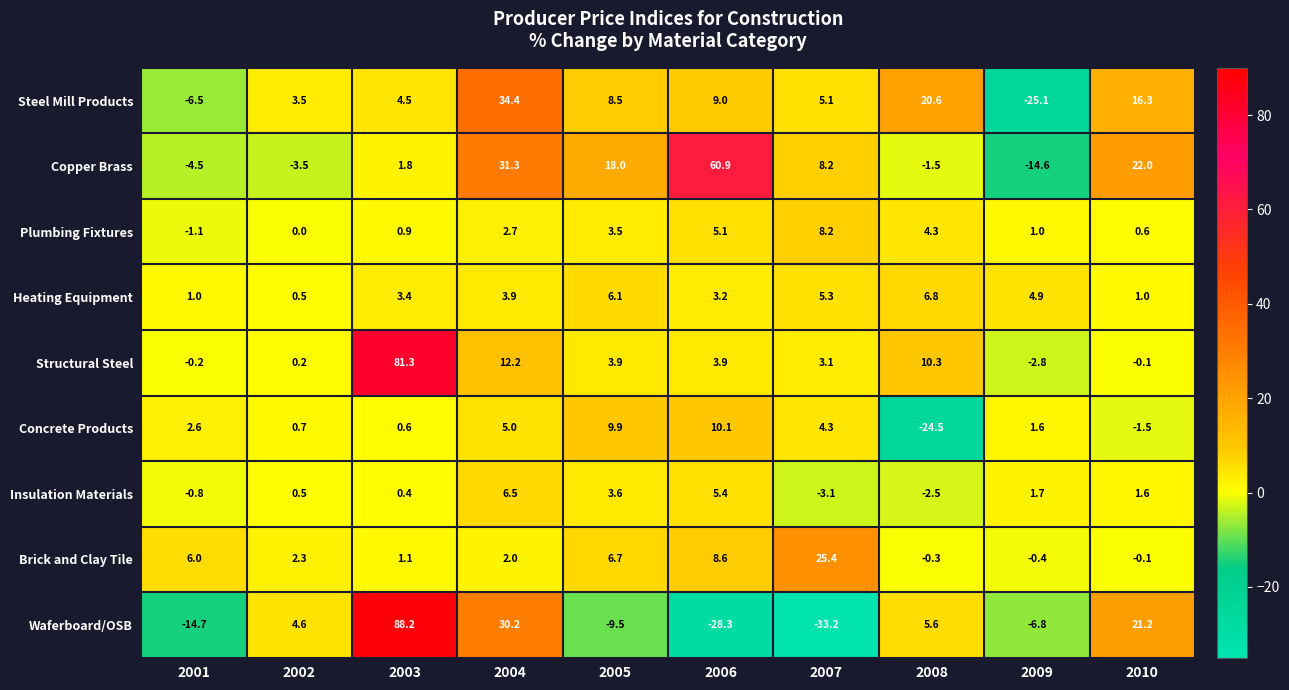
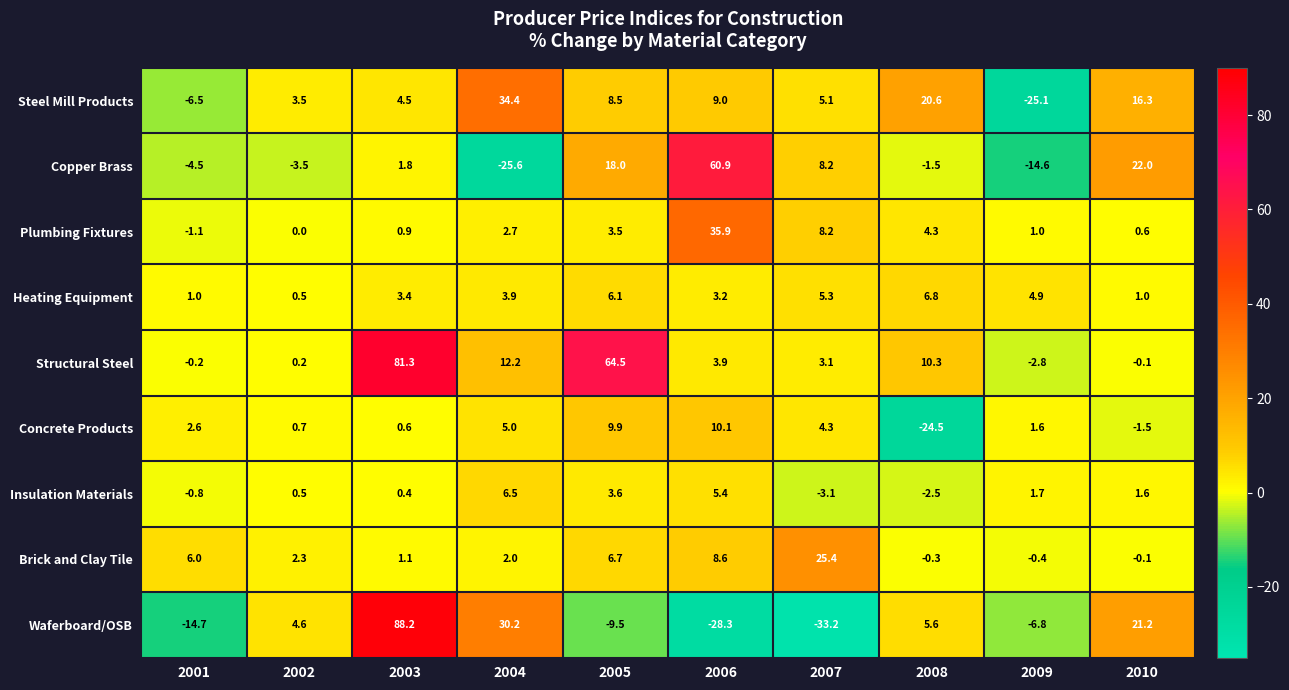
  {
    "Steel Mill Products": {
      "2001": -6.5,
      "2002": 3.5,
      "2003": 4.5,
      "2004": 34.4,
      "2005": 8.5,
      "2006": 9.0,
      "2007": 5.1,
      "2008": 20.6,
      "2009": -25.1,
      "2010": 16.3
    },
    "Copper Brass": {
      "2001": -4.5,
      "2002": -3.5,
      "2003": 1.8,
-     "2004": 31.3,
+     "2004": -25.6,
      "2005": 18.0,
      "2006": 60.9,
      "2007": 8.2,
      "2008": -1.5,
      "2009": -14.6,
      "2010": 22.0
    },
    "Plumbing Fixtures": {
      "2001": -1.1,
      "2002": 0.0,
      "2003": 0.9,
      "2004": 2.7,
      "2005": 3.5,
-     "2006": 5.1,
+     "2006": 35.9,
      "2007": 8.2,
      "2008": 4.3,
      "2009": 1.0,
      "2010": 0.6
    },
    "Heating Equipment": {
      "2001": 1.0,
      "2002": 0.5,
      "2003": 3.4,
      "2004": 3.9,
      "2005": 6.1,
      "2006": 3.2,
      "2007": 5.3,
      "2008": 6.8,
      "2009": 4.9,
      "2010": 1.0
    },
    "Structural Steel": {
      "2001": -0.2,
      "2002": 0.2,
      "2003": 81.3,
      "2004": 12.2,
-     "2005": 3.9,
+     "2005": 64.5,
      "2006": 3.9,
      "2007": 3.1,
      "2008": 10.3,
      "2009": -2.8,
      "2010": -0.1
    },
    "Concrete Products": {
      "2001": 2.6,
      "2002": 0.7,
      "2003": 0.6,
      "2004": 5.0,
      "2005": 9.9,
      "2006": 10.1,
      "2007": 4.3,
      "2008": -24.5,
      "2009": 1.6,
      "2010": -1.5
    },
    "Insulation Materials": {
      "2001": -0.8,
      "2002": 0.5,
      "2003": 0.4,
      "2004": 6.5,
      "2005": 3.6,
      "2006": 5.4,
      "2007": -3.1,
      "2008": -2.5,
      "2009": 1.7,
      "2010": 1.6
    },
    "Brick and Clay Tile": {
      "2001": 6.0,
      "2002": 2.3,
      "2003": 1.1,
      "2004": 2.0,
      "2005": 6.7,
      "2006": 8.6,
      "2007": 25.4,
      "2008": -0.3,
      "2009": -0.4,
      "2010": -0.1
    },
    "Waferboard/OSB": {
      "2001": -14.7,
      "2002": 4.6,
      "2003": 88.2,
      "2004": 30.2,
      "2005": -9.5,
      "2006": -28.3,
      "2007": -33.2,
      "2008": 5.6,
      "2009": -6.8,
      "2010": 21.2
    }
  }
